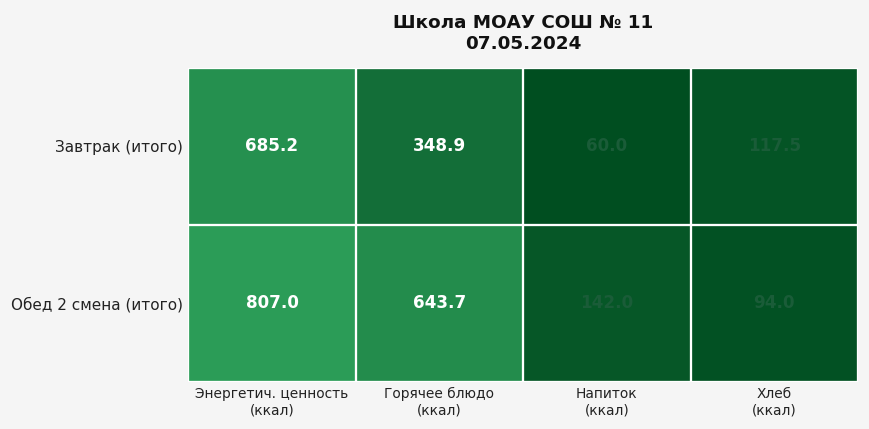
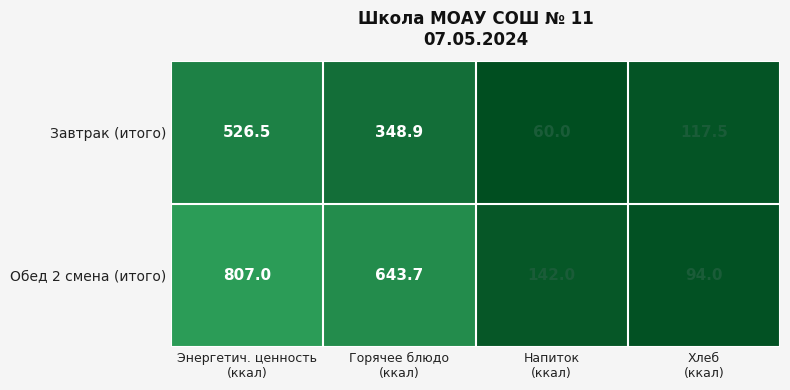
  {
    "Завтрак (итого)": {
-     "Энергетич. ценность (ккал)": 685.2,
+     "Энергетич. ценность (ккал)": 526.5,
      "Горячее блюдо (ккал)": 348.9
    },
    "Обед 2 смена (итого)": {
      "Энергетич. ценность (ккал)": 807.0,
      "Горячее блюдо (ккал)": 643.7
    }
  }
